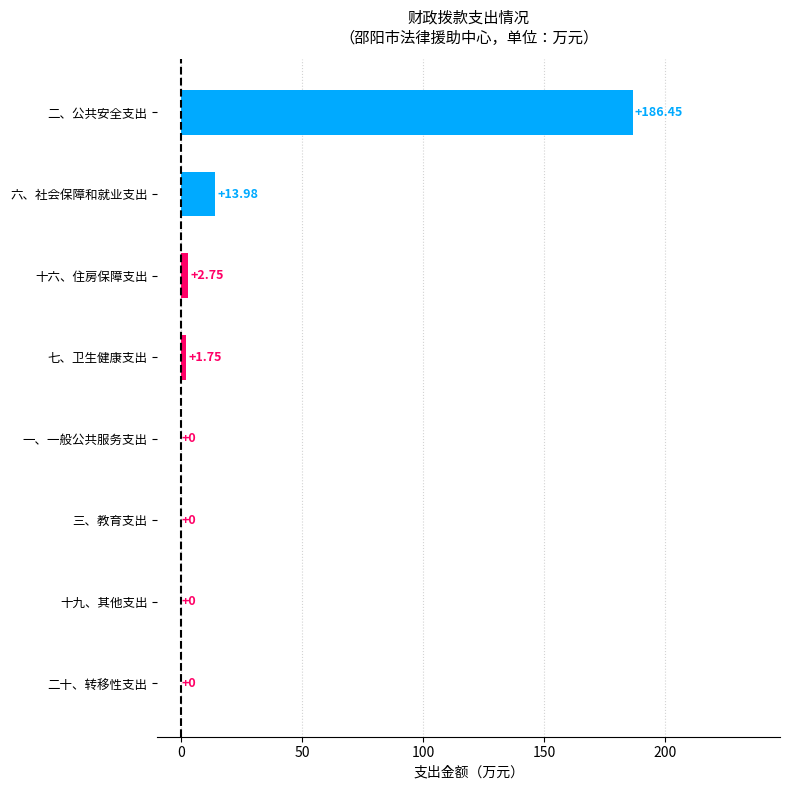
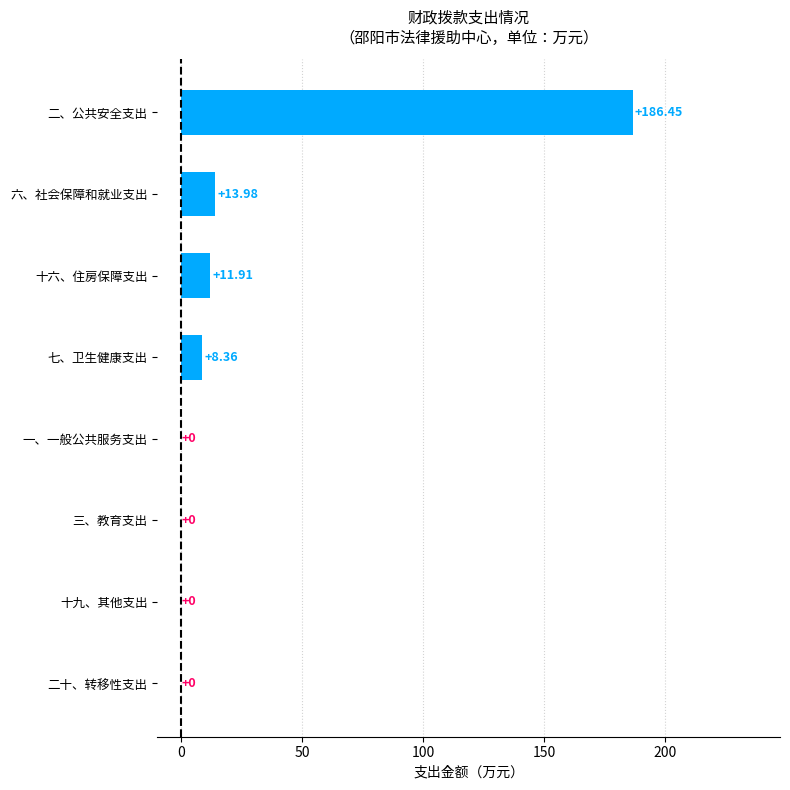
  {
    "二、公共安全支出": "+186.45",
    "六、社会保障和就业支出": "+13.98",
-   "十六、住房保障支出": "+2.75",
-   "七、卫生健康支出": "+1.75",
+   "十六、住房保障支出": "+11.91",
+   "七、卫生健康支出": "+8.36",
    "一、一般公共服务支出": "+0",
    "三、教育支出": "+0",
    "十九、其他支出": "+0",
    "二十、转移性支出": "+0"
  }
